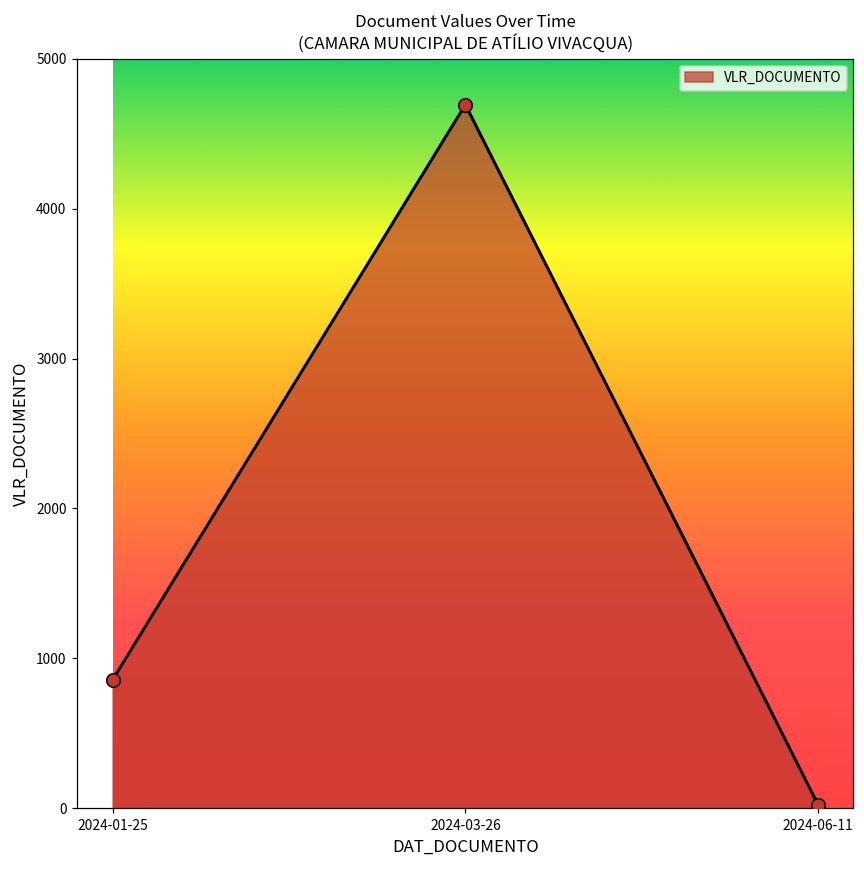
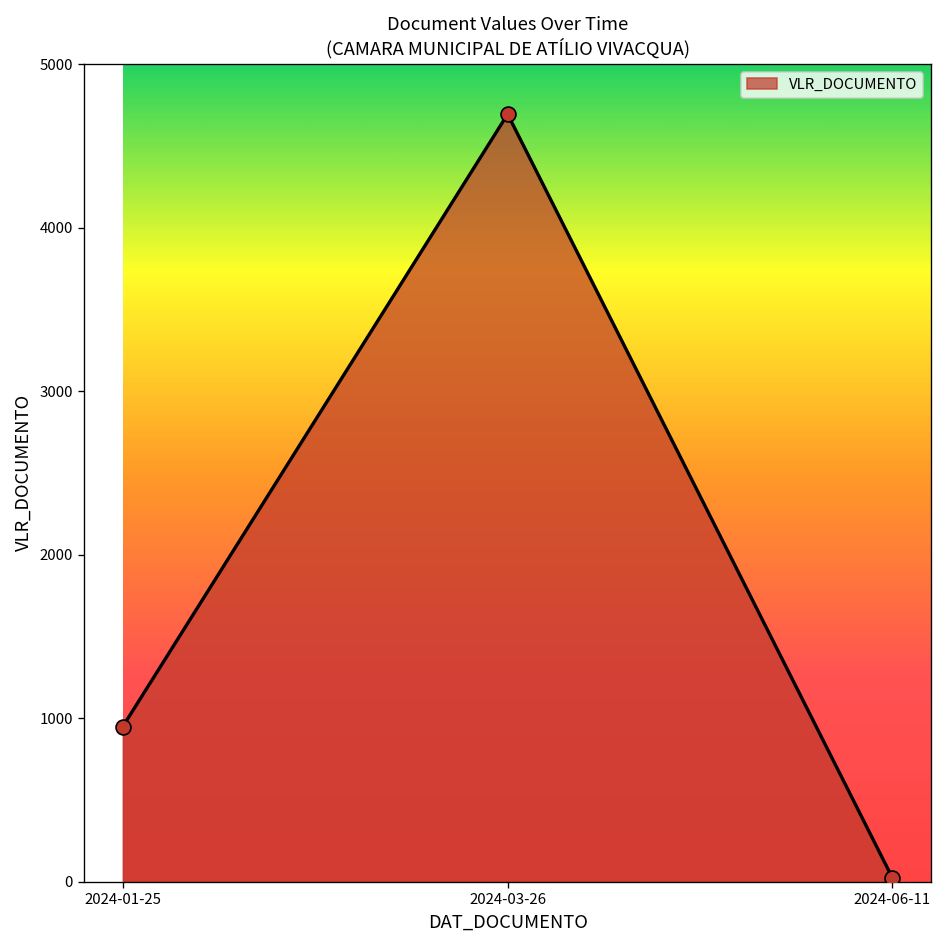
  {
-   "2024-01-25": 860,
+   "2024-01-25": 950,
    "2024-03-26": 4690,
    "2024-06-11": 20
  }
